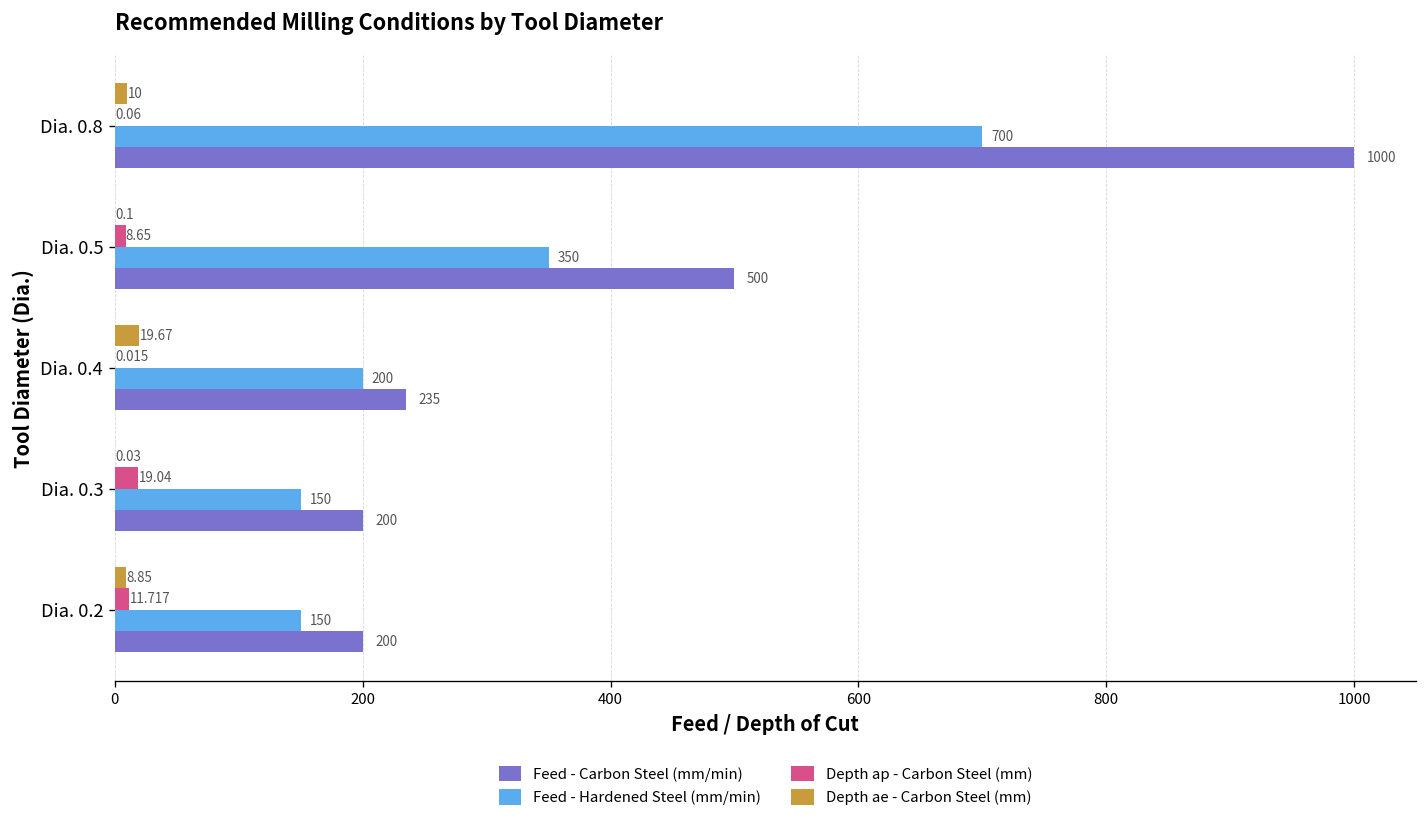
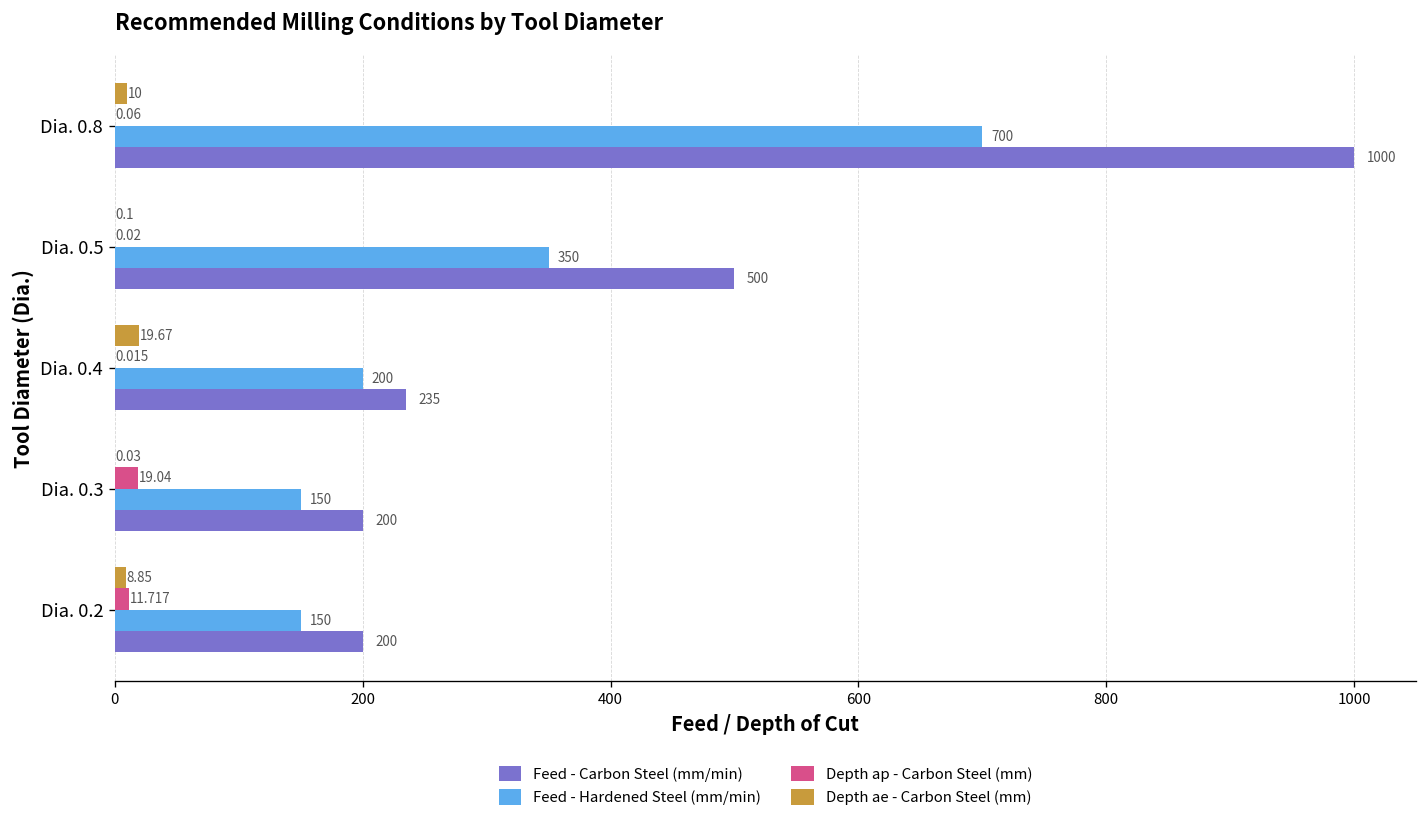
  {
    "Feed - Carbon Steel (mm/min)": {
      "Dia. 0.8": 1000,
      "Dia. 0.5": 500,
      "Dia. 0.4": 235,
      "Dia. 0.3": 200,
      "Dia. 0.2": 200
    },
    "Feed - Hardened Steel (mm/min)": {
      "Dia. 0.8": 700,
      "Dia. 0.5": 350,
      "Dia. 0.4": 200,
      "Dia. 0.3": 150,
      "Dia. 0.2": 150
    },
    "Depth ap - Carbon Steel (mm)": {
      "Dia. 0.8": 0.06,
-     "Dia. 0.5": 8.65,
+     "Dia. 0.5": 0.02,
      "Dia. 0.4": 0.015,
      "Dia. 0.3": 19.04,
      "Dia. 0.2": 11.717
    },
    "Depth ae - Carbon Steel (mm)": {
      "Dia. 0.8": 10,
      "Dia. 0.5": 0.1,
      "Dia. 0.4": 19.67,
      "Dia. 0.3": 0.03,
      "Dia. 0.2": 8.85
    }
  }
